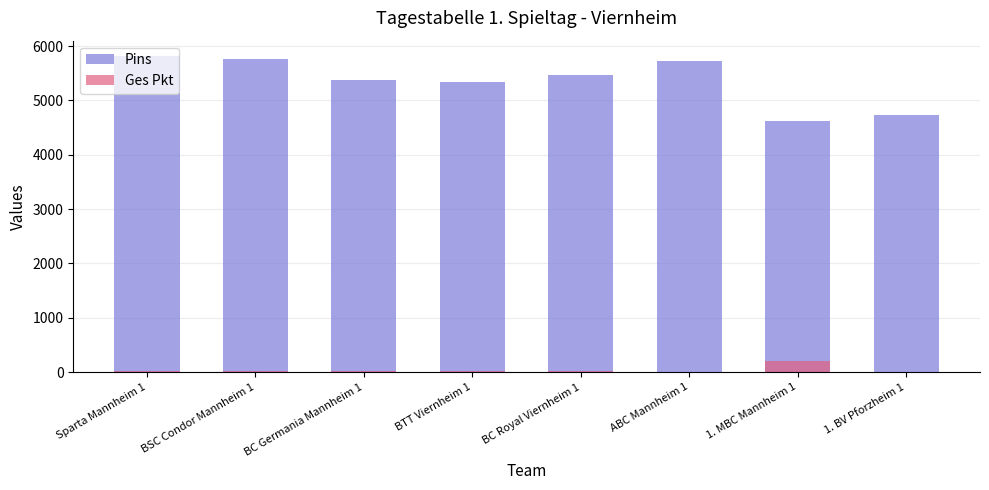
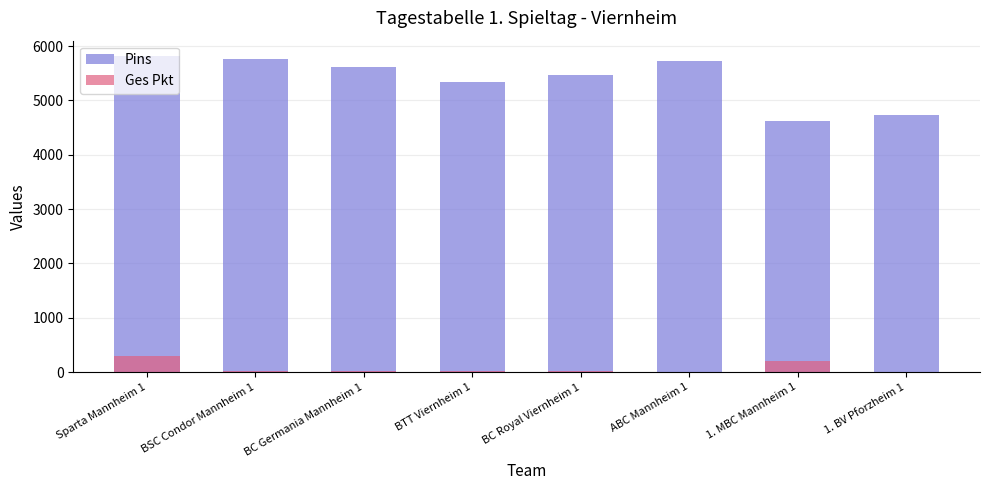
  {
    "Pins": {
      "BSC Condor Mannheim 1": 5800,
-     "BC Germania Mannheim 1": 5400,
+     "BC Germania Mannheim 1": 5600,
      "BTT Viernheim 1": 5300,
      "BC Royal Viernheim 1": 5500,
      "ABC Mannheim 1": 5700,
      "1. MBC Mannheim 1": 4600,
      "1. BV Pforzheim 1": 4700
    },
    "Ges Pkt": {
-     "Sparta Mannheim 1": 0
+     "Sparta Mannheim 1": 300
    }
  }
